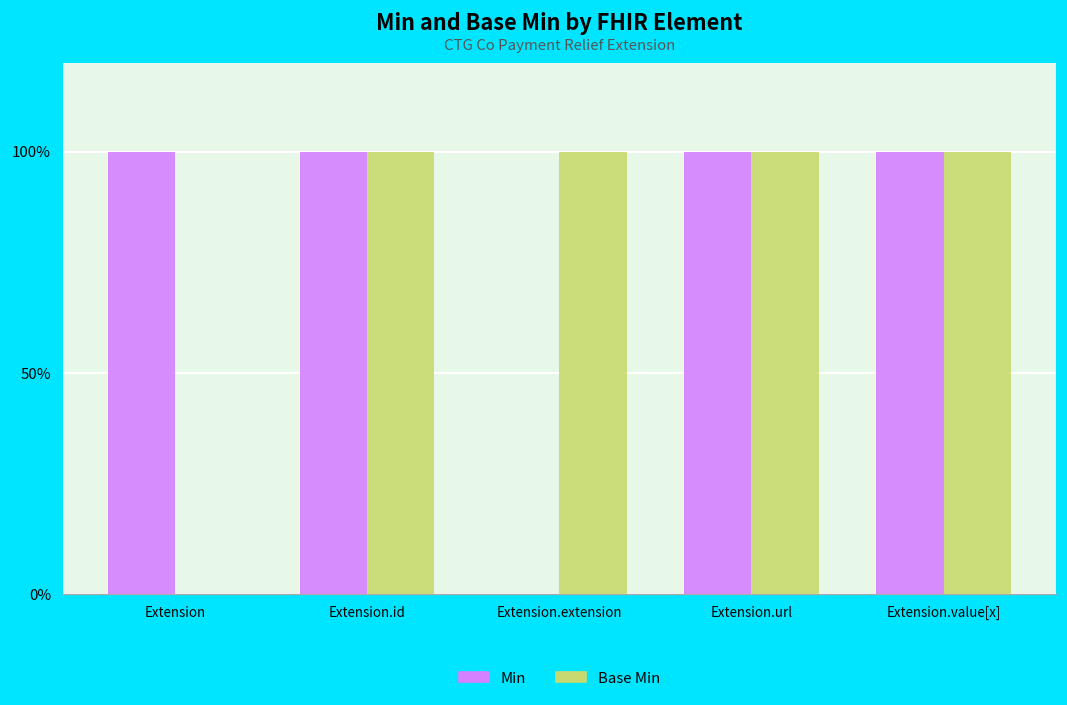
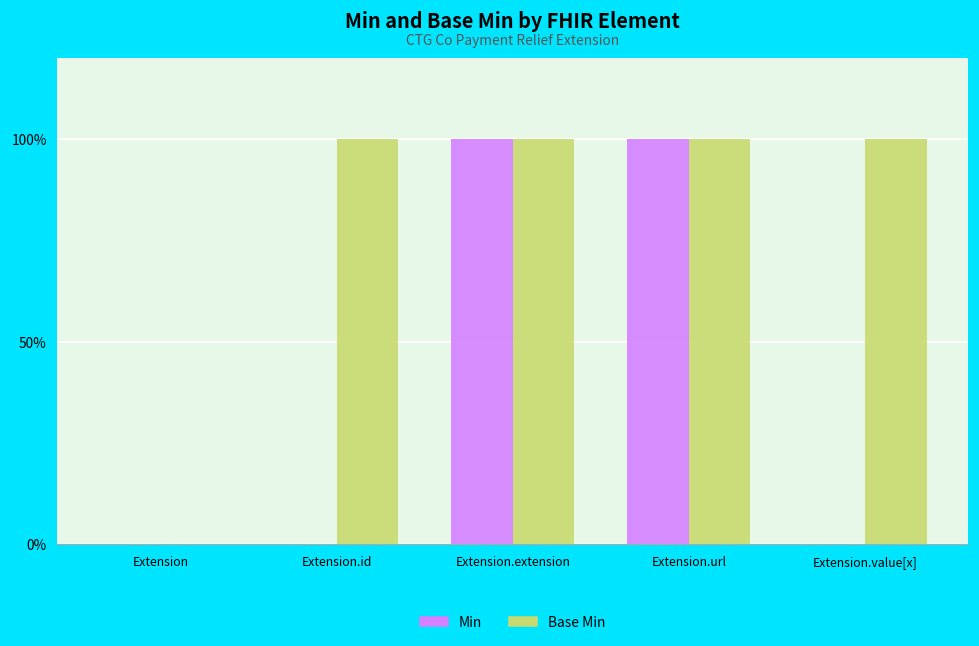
  {
    "Min": {
-     "Extension": "100%",
-     "Extension.id": "100%",
-     "Extension.extension": "0%",
+     "Extension": "0%",
+     "Extension.id": "0%",
+     "Extension.extension": "100%",
      "Extension.url": "100%",
-     "Extension.value[x]": "100%"
+     "Extension.value[x]": "0%"
    },
    "Base Min": {
      "Extension": "0%",
      "Extension.id": "100%",
      "Extension.extension": "100%",
      "Extension.url": "100%",
      "Extension.value[x]": "100%"
    }
  }
